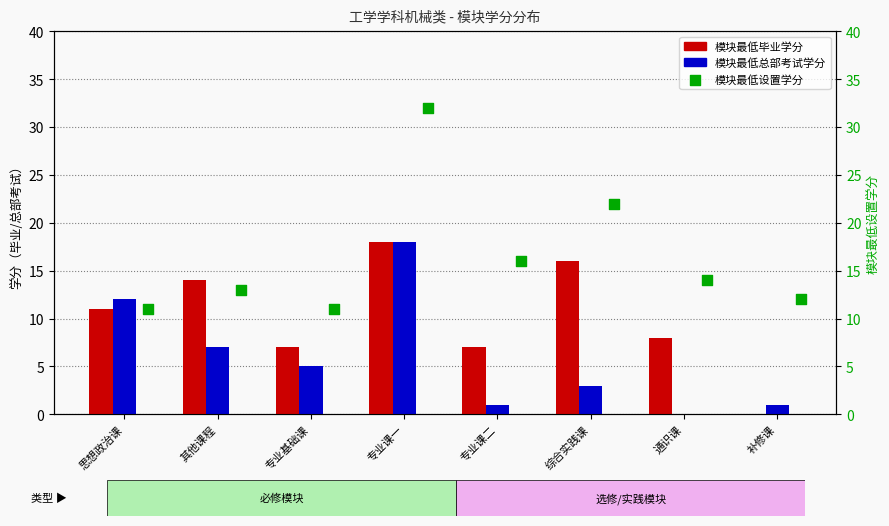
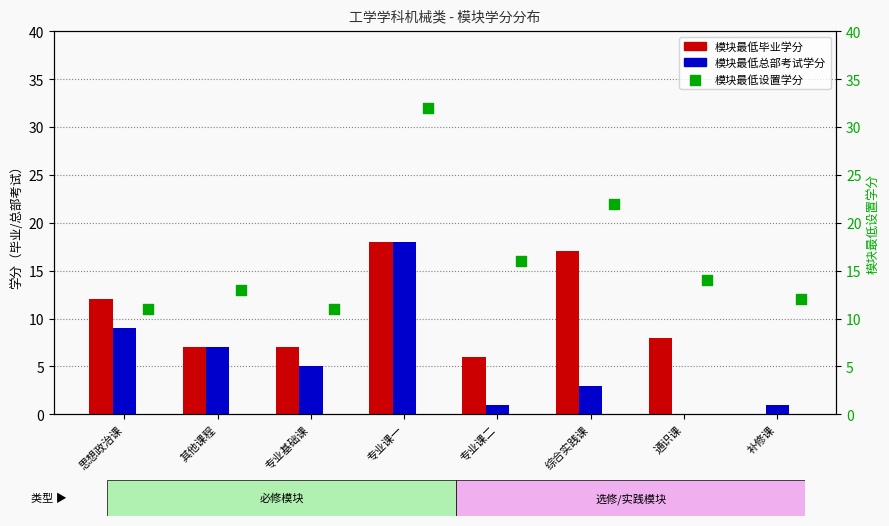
  {
    "模块最低毕业学分": {
-     "思想政治课": 11,
-     "其他课程": 14,
+     "思想政治课": 12,
+     "其他课程": 7,
      "专业基础课": 7,
      "专业课一": 18,
-     "专业课二": 7,
-     "综合实践课": 16,
+     "专业课二": 6,
+     "综合实践课": 17,
      "通识课": 8,
      "补修课": 0
    },
    "模块最低总部考试学分": {
-     "思想政治课": 12,
+     "思想政治课": 9,
      "其他课程": 7,
      "专业基础课": 5,
      "专业课一": 18,
      "专业课二": 1,
      "综合实践课": 3,
      "通识课": 0,
      "补修课": 1
    }
  }
